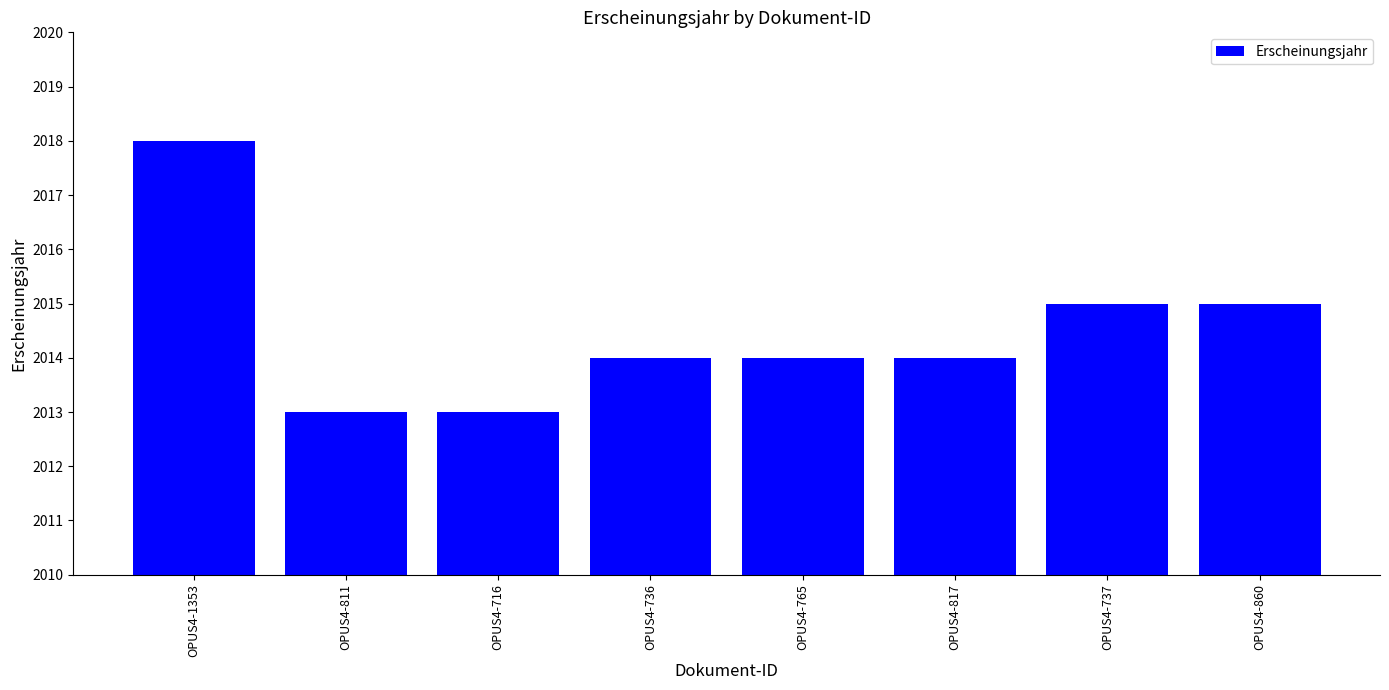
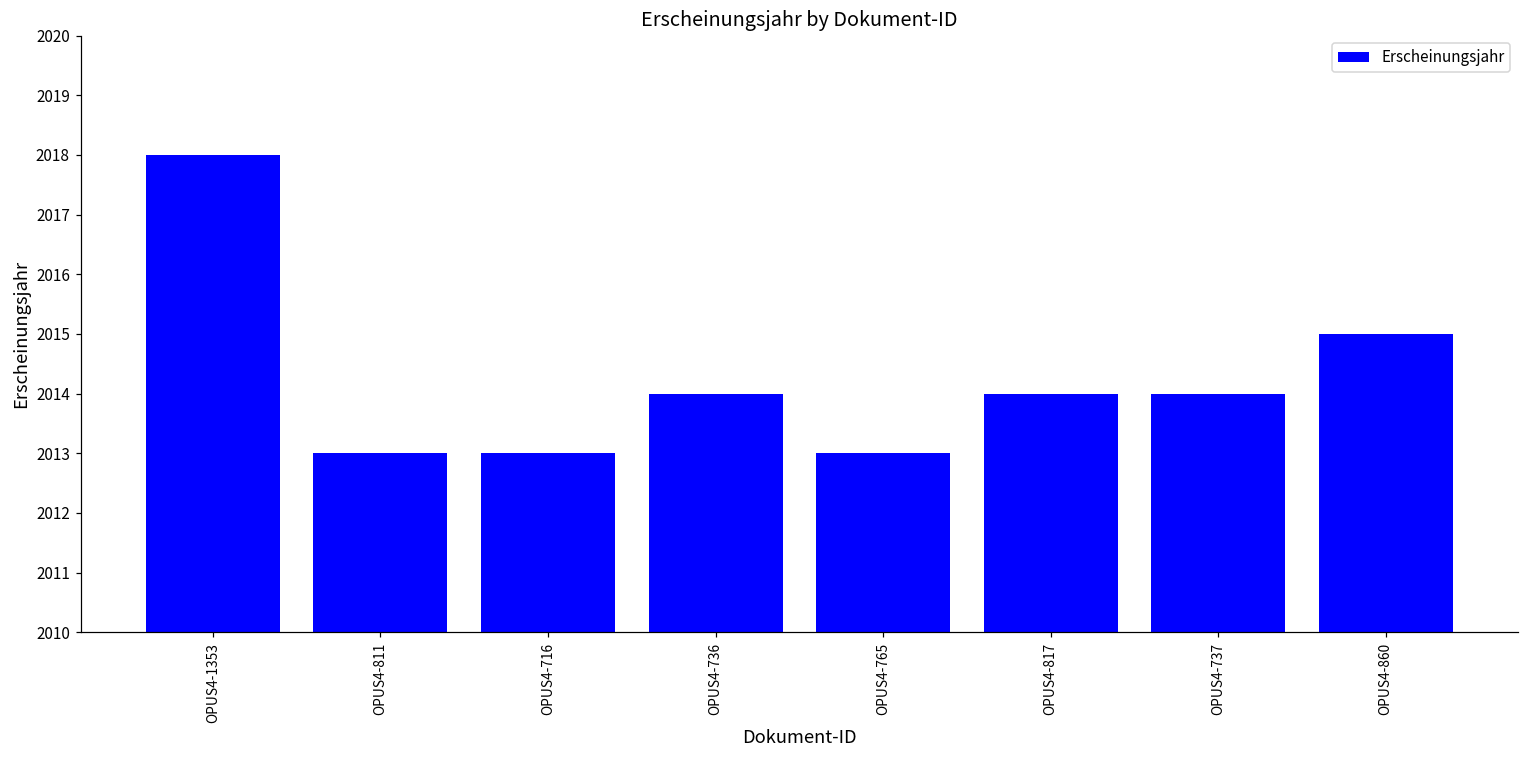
  {
    "OPUS4-1353": 2018,
    "OPUS4-811": 2013,
    "OPUS4-716": 2013,
    "OPUS4-736": 2014,
-   "OPUS4-765": 2014,
+   "OPUS4-765": 2013,
    "OPUS4-817": 2014,
-   "OPUS4-737": 2015,
+   "OPUS4-737": 2014,
    "OPUS4-860": 2015
  }
